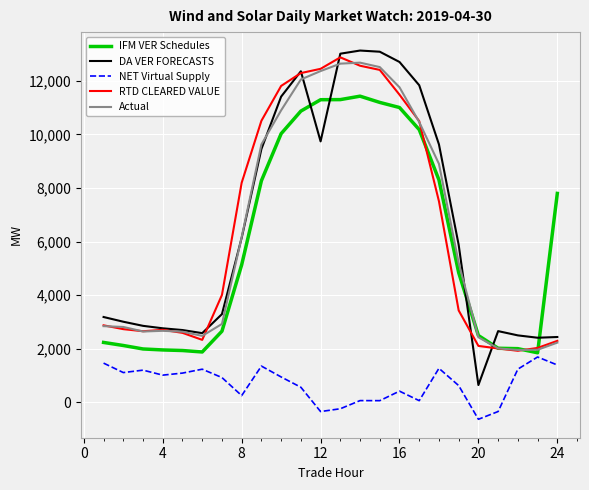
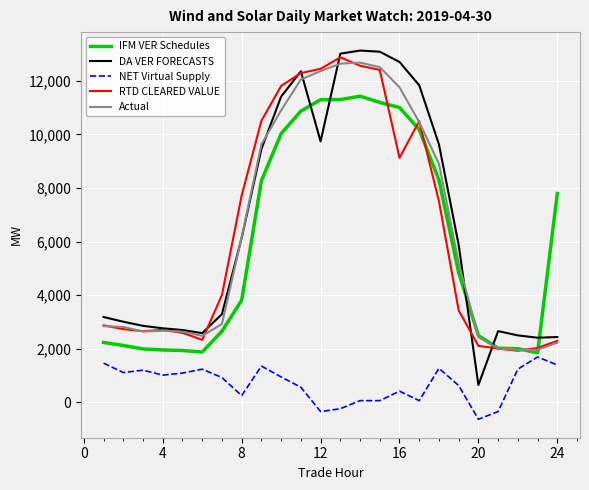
  {
    "IFM VER Schedules": {
      "4": "1,900",
-     "8": "5,100",
+     "8": "3,800",
      "12": "11,300",
      "16": "11,000",
      "24": "7,800"
    },
    "DA VER FORECASTS": {
      "12": "9,700",
      "16": "12,700",
      "20": "600",
      "24": "2,400"
    },
    "NET Virtual Supply": {
      "4": "1,000",
      "8": "200",
      "12": "-400",
      "16": "400",
      "20": "-600",
      "24": "1,400"
    },
    "RTD CLEARED VALUE": {
-     "8": "8,200",
-     "16": "11,500",
+     "8": "7,700",
+     "16": "9,100",
      "20": "2,100"
    },
    "Actual": {
      "16": "11,800"
    }
  }
